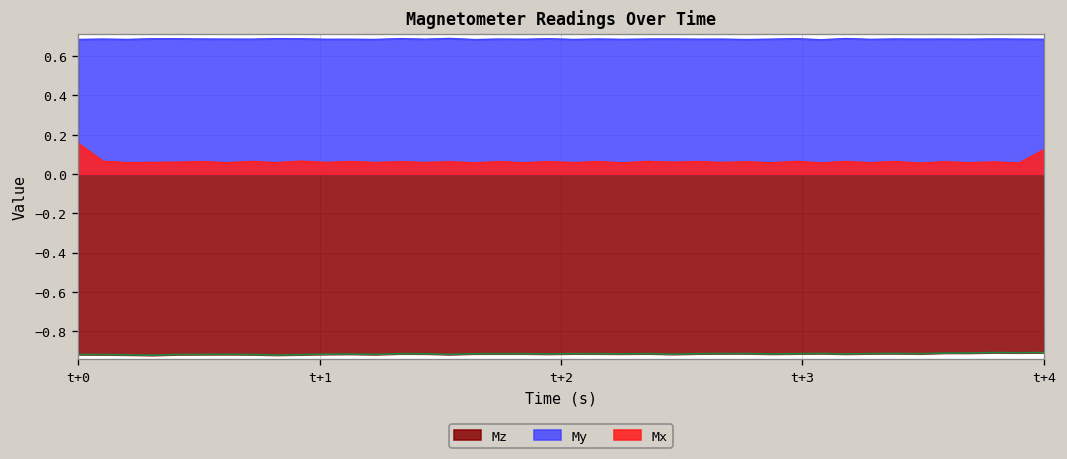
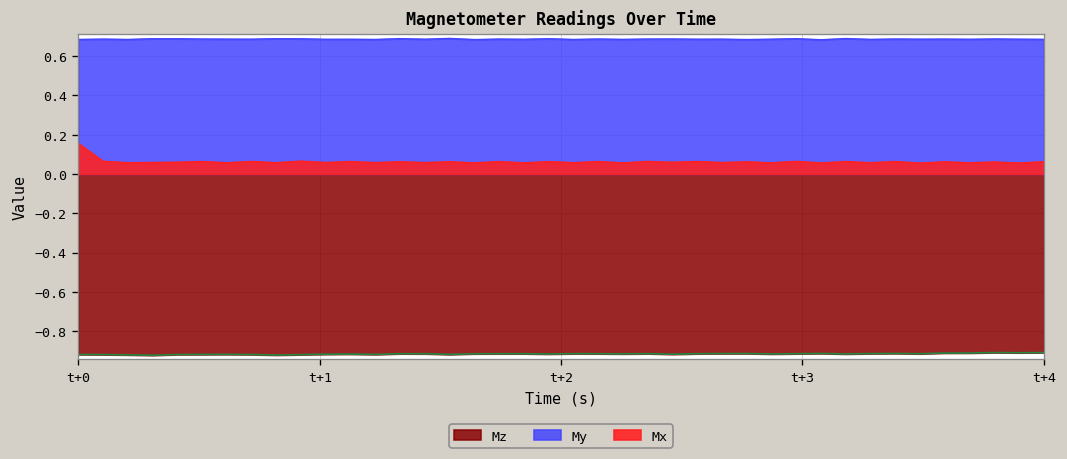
  {
    "My": {
      "t+0": 0.68,
      "t+4": 0.68
    },
    "Mx": {
      "t+0": 0.15,
-     "t+4": 0.12
+     "t+4": 0.06
    }
  }
